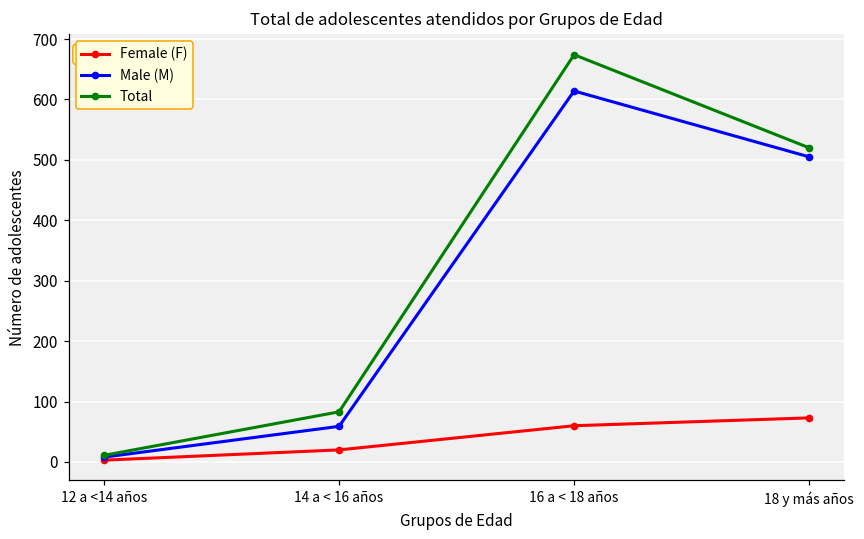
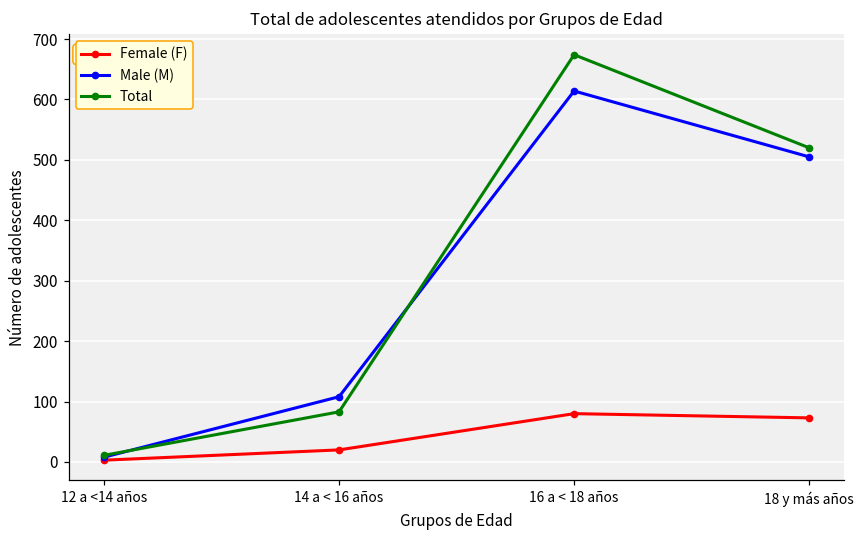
  {
    "Female (F)": {
      "12 a <14 años": 0,
      "14 a < 16 años": 20,
-     "16 a < 18 años": 60,
+     "16 a < 18 años": 80,
      "18 y más años": 70
    },
    "Male (M)": {
-     "14 a < 16 años": 60,
+     "14 a < 16 años": 110,
      "16 a < 18 años": 610,
      "18 y más años": 510
    },
    "Total": {
      "14 a < 16 años": 80,
      "16 a < 18 años": 670,
      "18 y más años": 520
    }
  }
